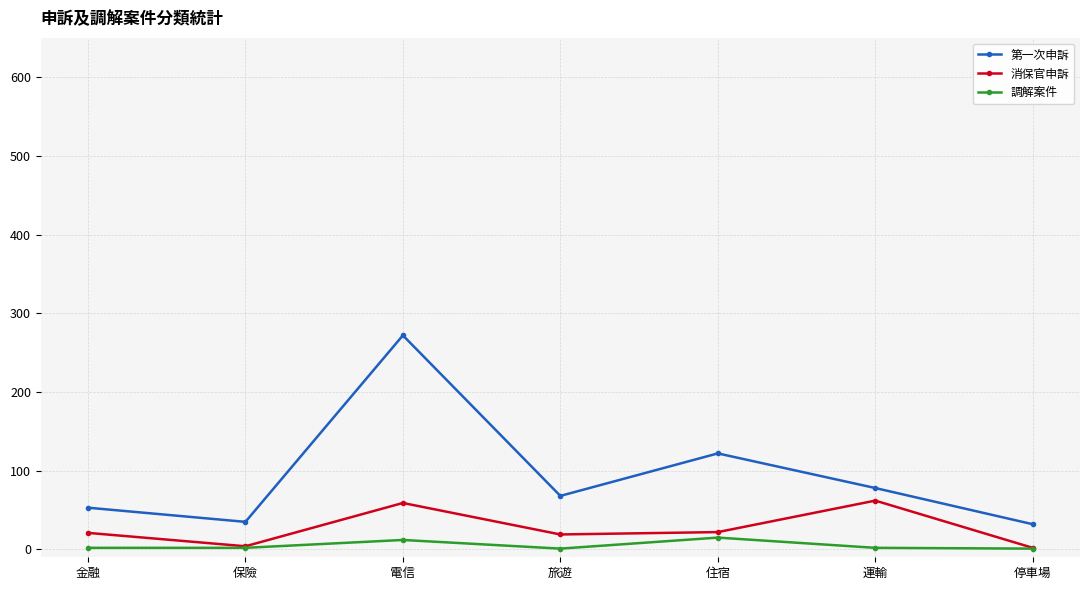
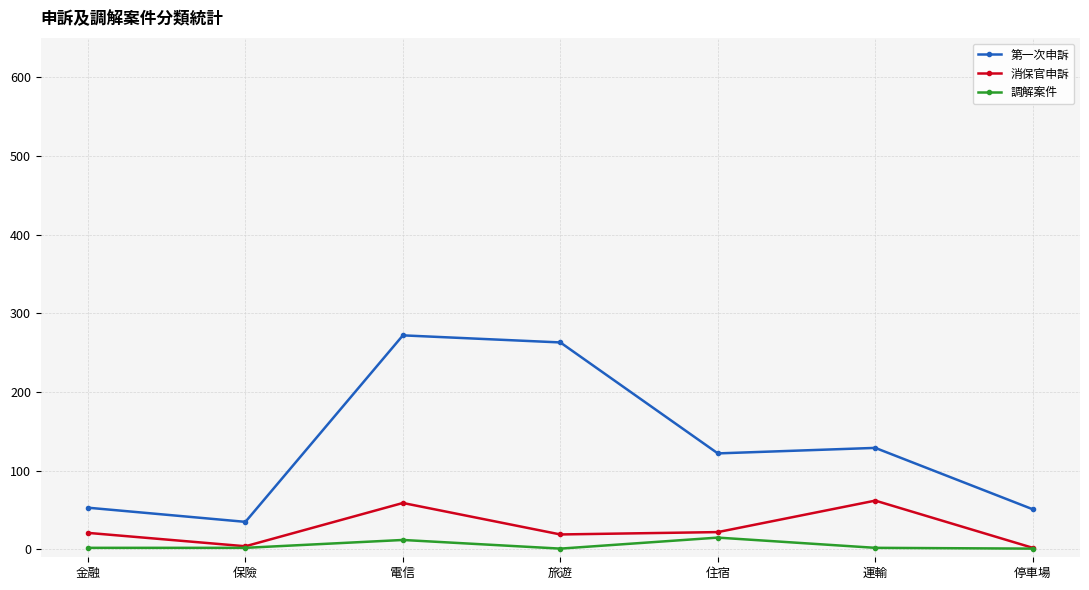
  {
    "第一次申訴": {
      "金融": 50,
      "保險": 40,
      "電信": 270,
-     "旅遊": 70,
+     "旅遊": 260,
      "住宿": 120,
-     "運輸": 80,
-     "停車場": 30
+     "運輸": 130,
+     "停車場": 50
    },
    "消保官申訴": {
      "金融": 20,
      "電信": 60,
      "旅遊": 20,
      "住宿": 20,
      "運輸": 60
    },
    "調解案件": {
      "金融": 0,
      "電信": 10,
      "旅遊": 0,
      "住宿": 20,
      "運輸": 0
    }
  }
